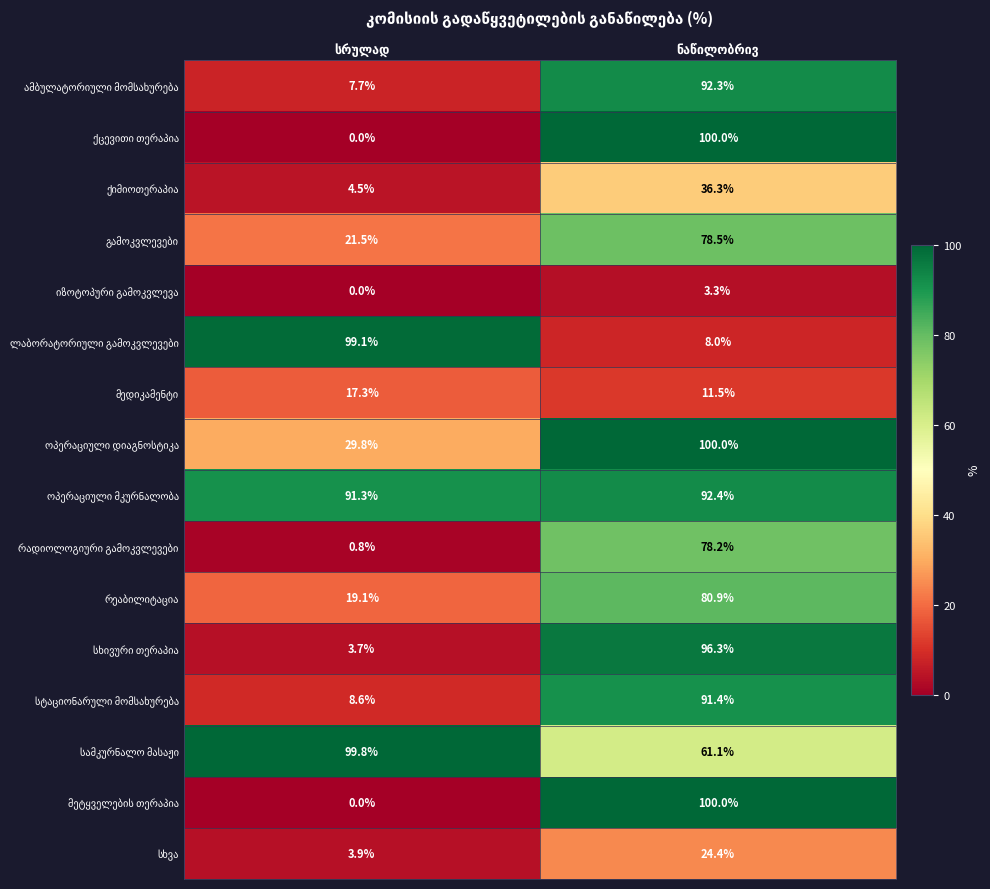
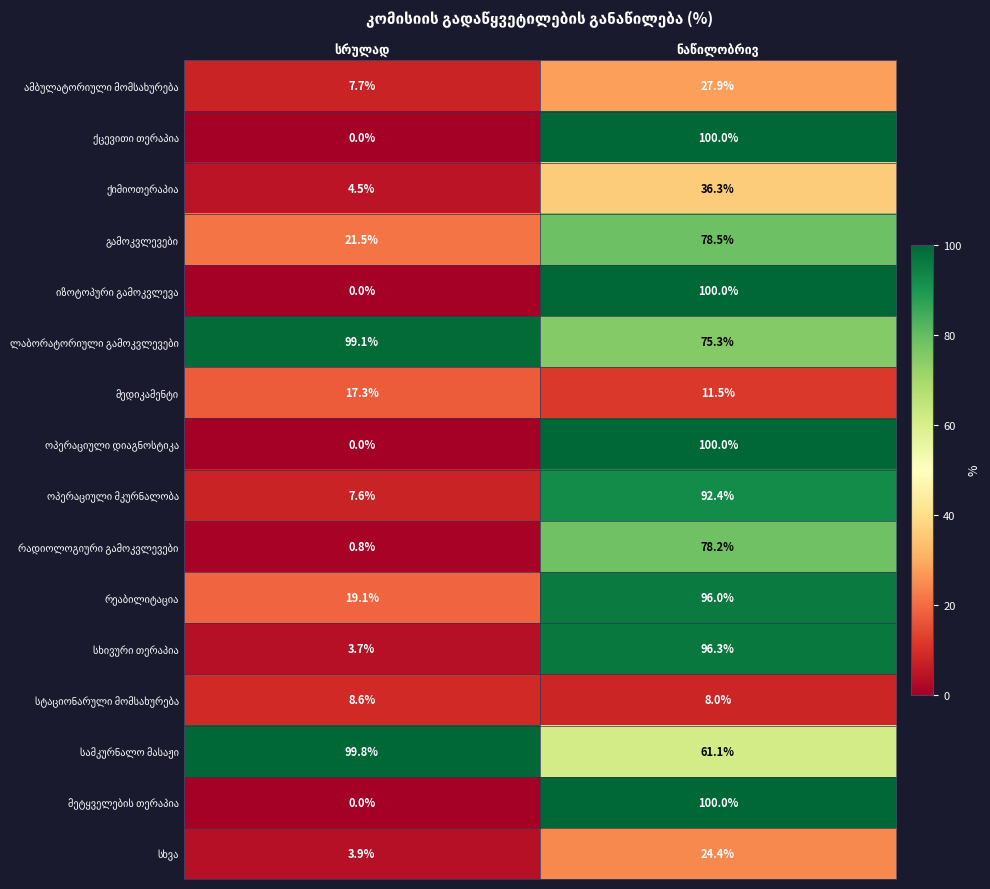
  {
    "ამბულატორიული მომსახურება": {
      "სრულად": "7.7%",
-     "ნაწილობრივ": "92.3%"
+     "ნაწილობრივ": "27.9%"
    },
    "ქცევითი თერაპია": {
      "სრულად": "0.0%",
      "ნაწილობრივ": "100.0%"
    },
    "ქიმიოთერაპია": {
      "სრულად": "4.5%",
      "ნაწილობრივ": "36.3%"
    },
    "გამოკვლევები": {
      "სრულად": "21.5%",
      "ნაწილობრივ": "78.5%"
    },
    "იზოტოპური გამოკვლევა": {
      "სრულად": "0.0%",
-     "ნაწილობრივ": "3.3%"
+     "ნაწილობრივ": "100.0%"
    },
    "ლაბორატორიული გამოკვლევები": {
      "სრულად": "99.1%",
-     "ნაწილობრივ": "8.0%"
+     "ნაწილობრივ": "75.3%"
    },
    "მედიკამენტი": {
      "სრულად": "17.3%",
      "ნაწილობრივ": "11.5%"
    },
    "ოპერაციული დიაგნოსტიკა": {
-     "სრულად": "29.8%",
+     "სრულად": "0.0%",
      "ნაწილობრივ": "100.0%"
    },
    "ოპერაციული მკურნალობა": {
-     "სრულად": "91.3%",
+     "სრულად": "7.6%",
      "ნაწილობრივ": "92.4%"
    },
    "რადიოლოგიური გამოკვლევები": {
      "სრულად": "0.8%",
      "ნაწილობრივ": "78.2%"
    },
    "რეაბილიტაცია": {
      "სრულად": "19.1%",
-     "ნაწილობრივ": "80.9%"
+     "ნაწილობრივ": "96.0%"
    },
    "სხივური თერაპია": {
      "სრულად": "3.7%",
      "ნაწილობრივ": "96.3%"
    },
    "სტაციონარული მომსახურება": {
      "სრულად": "8.6%",
-     "ნაწილობრივ": "91.4%"
+     "ნაწილობრივ": "8.0%"
    },
    "სამკურნალო მასაჟი": {
      "სრულად": "99.8%",
      "ნაწილობრივ": "61.1%"
    },
    "მეტყველების თერაპია": {
      "სრულად": "0.0%",
      "ნაწილობრივ": "100.0%"
    },
    "სხვა": {
      "სრულად": "3.9%",
      "ნაწილობრივ": "24.4%"
    }
  }
